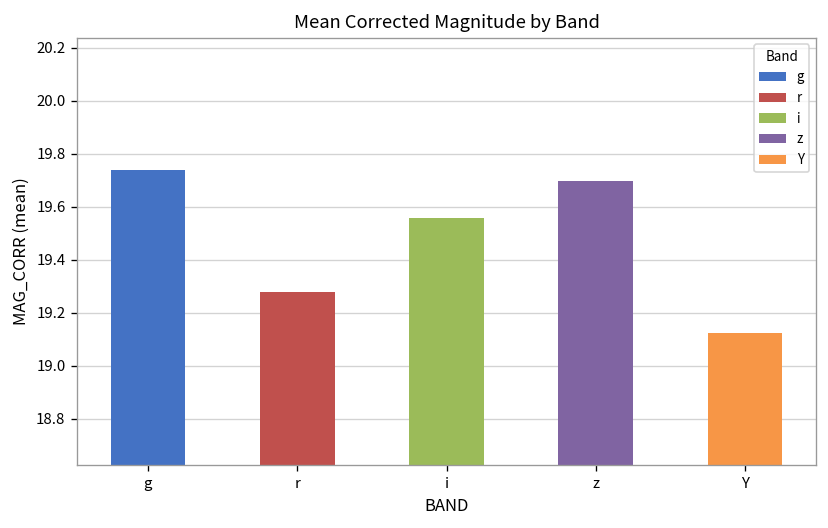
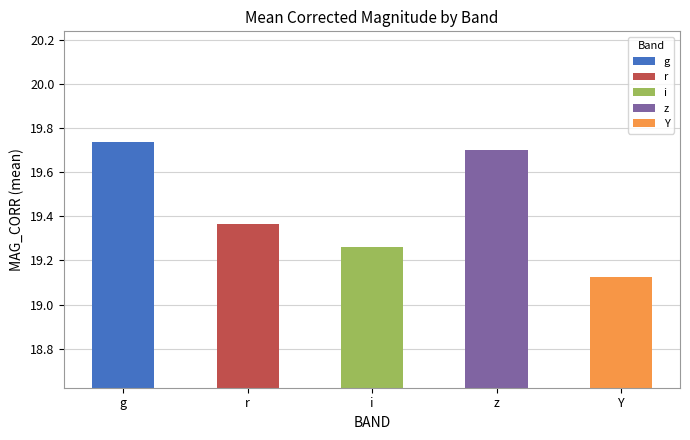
  {
    "g": 19.74,
-   "r": 19.28,
-   "i": 19.56,
+   "r": 19.37,
+   "i": 19.26,
    "z": 19.70,
    "Y": 19.12
  }
